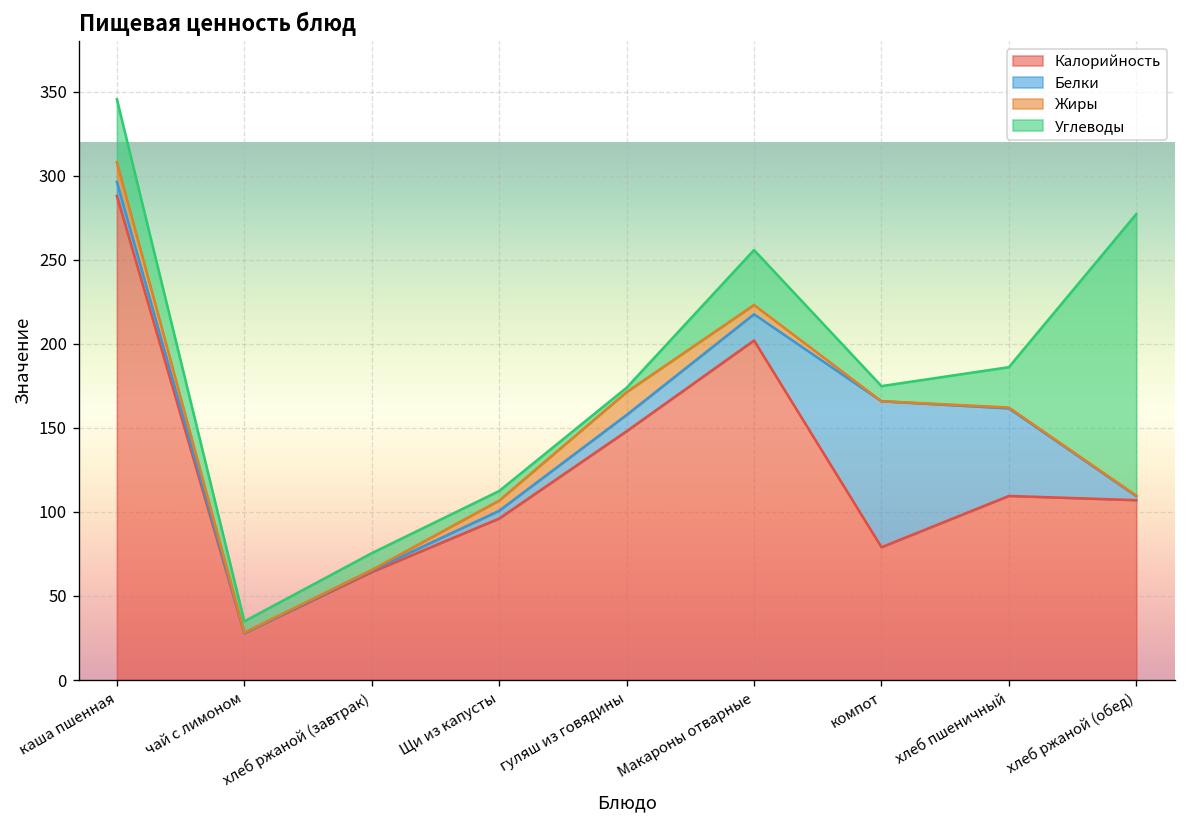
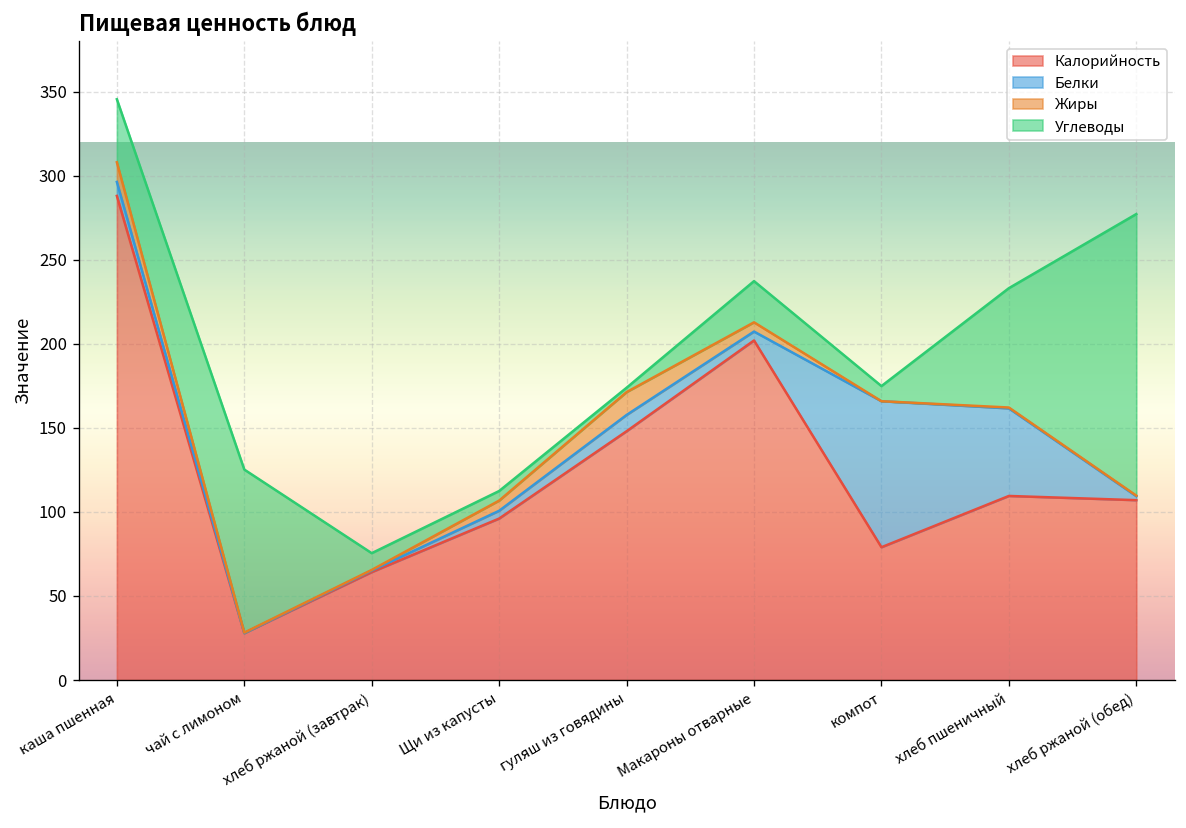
  {
    "Белки": {
      "каша пшенная": 8,
      "Щи из капусты": 5,
      "гуляш из говядины": 10,
-     "Макароны отварные": 16
+     "Макароны отварные": 5
    },
    "Углеводы": {
      "каша пшенная": 38,
-     "чай с лимоном": 7,
+     "чай с лимоном": 97,
      "хлеб ржаной (завтрак)": 10,
      "Щи из капусты": 6,
      "гуляш из говядины": 3,
-     "Макароны отварные": 33,
+     "Макароны отварные": 25,
      "компот": 9,
-     "хлеб пшеничный": 24,
+     "хлеб пшеничный": 71,
      "хлеб ржаной (обед)": 168
    }
  }
